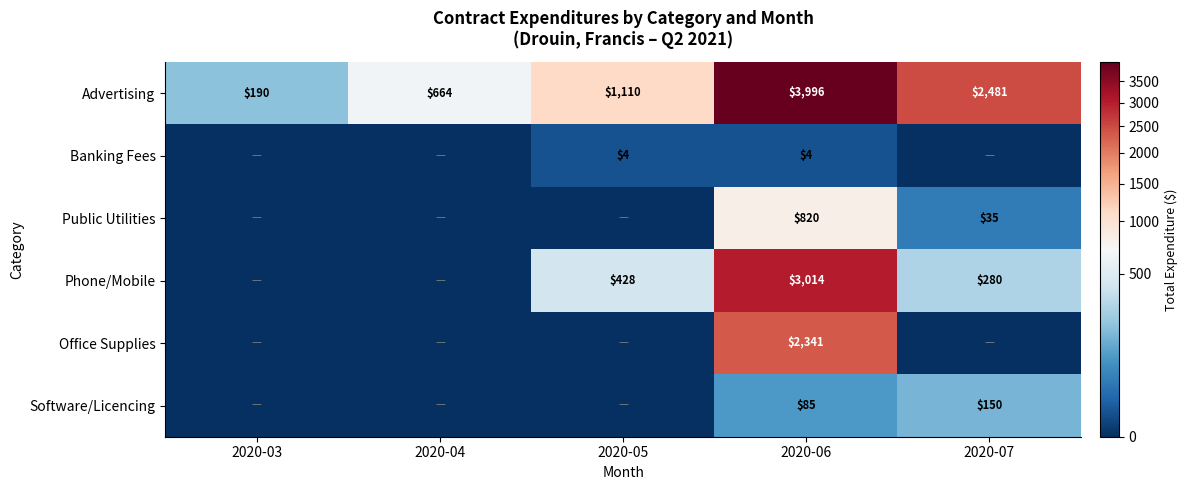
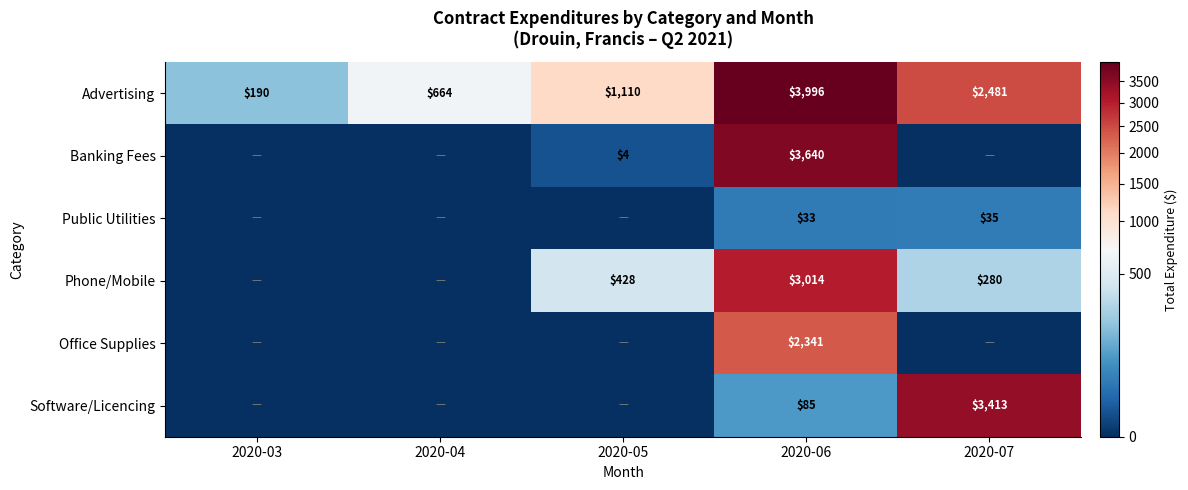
  {
    "Advertising": {
      "2020-03": "$190",
      "2020-04": "$664",
      "2020-05": "$1,110",
      "2020-06": "$3,996",
      "2020-07": "$2,481"
    },
    "Banking Fees": {
      "2020-05": "$4",
-     "2020-06": "$4"
+     "2020-06": "$3,640"
    },
    "Public Utilities": {
-     "2020-06": "$820",
+     "2020-06": "$33",
      "2020-07": "$35"
    },
    "Phone/Mobile": {
      "2020-05": "$428",
      "2020-06": "$3,014",
      "2020-07": "$280"
    },
    "Office Supplies": {
      "2020-06": "$2,341"
    },
    "Software/Licencing": {
      "2020-06": "$85",
-     "2020-07": "$150"
+     "2020-07": "$3,413"
    }
  }
